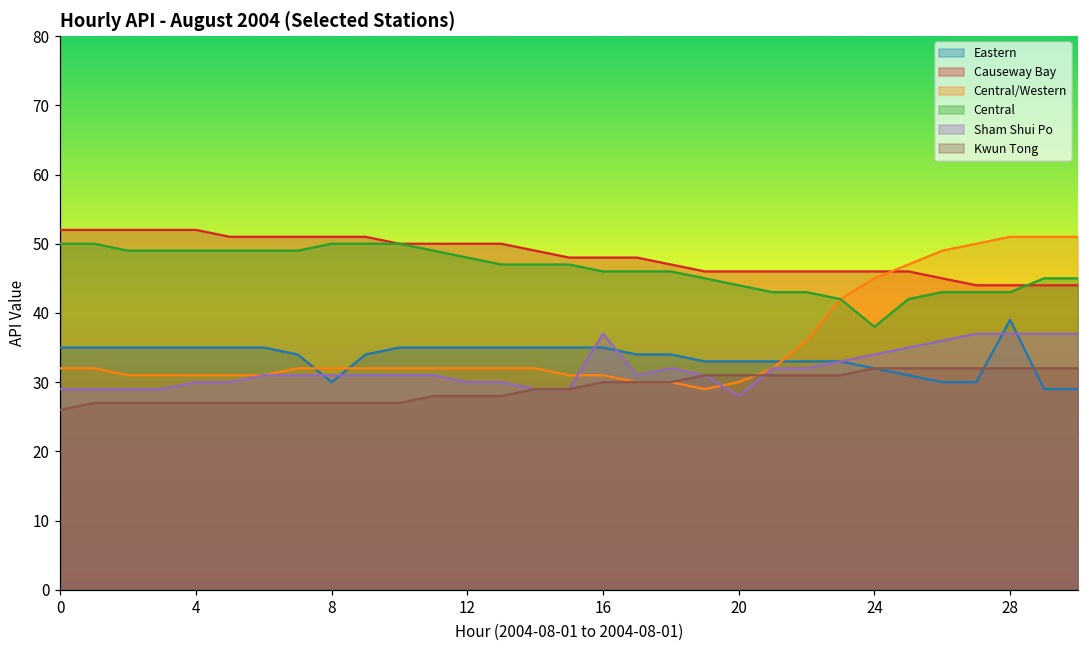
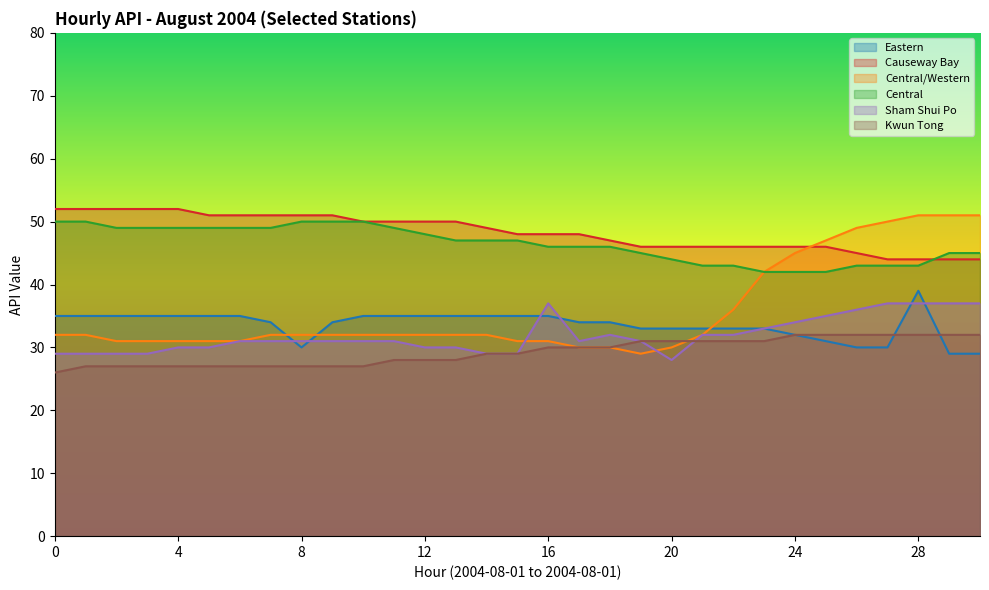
  {
    "Eastern": {
      "0": 35,
      "4": 35,
      "8": 30,
      "12": 35,
      "16": 35,
      "20": 33,
      "28": 39
    },
    "Central": {
      "0": 50,
      "4": 49,
      "8": 50,
      "12": 48,
      "16": 46,
      "20": 44,
-     "24": 38,
+     "24": 42,
      "28": 43
    },
    "Sham Shui Po": {
      "0": 29,
      "4": 30,
      "8": 31,
      "12": 30,
      "16": 37,
      "20": 28,
      "24": 34,
      "28": 37
    }
  }
